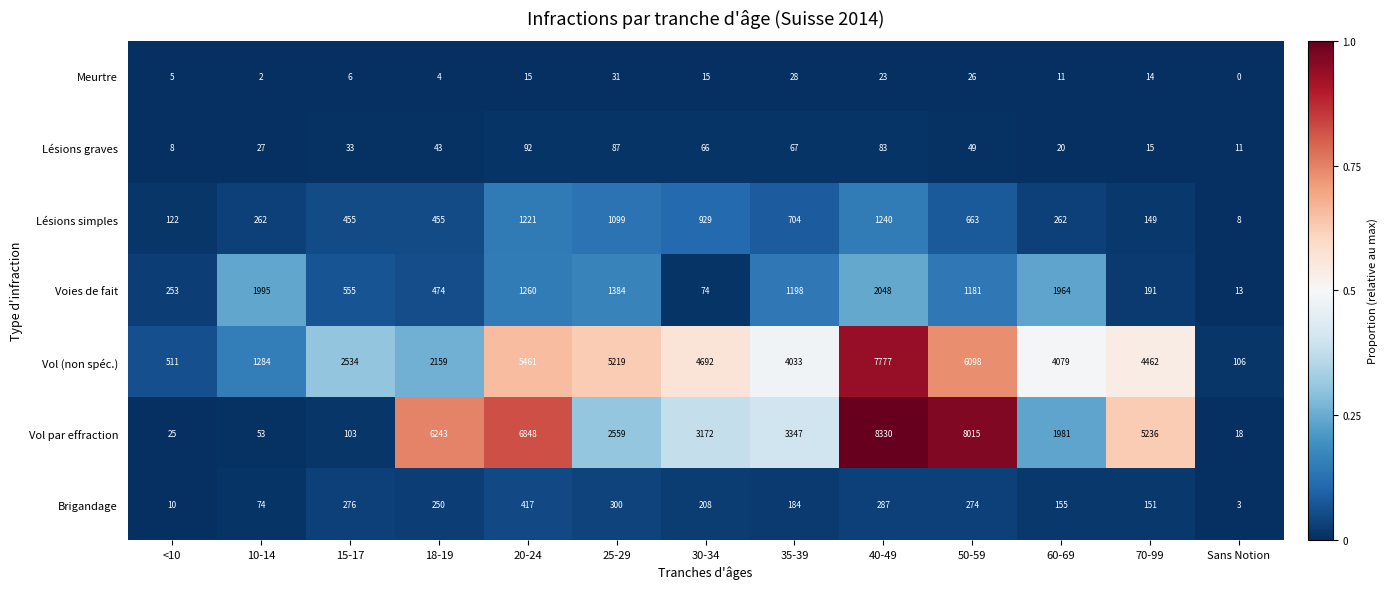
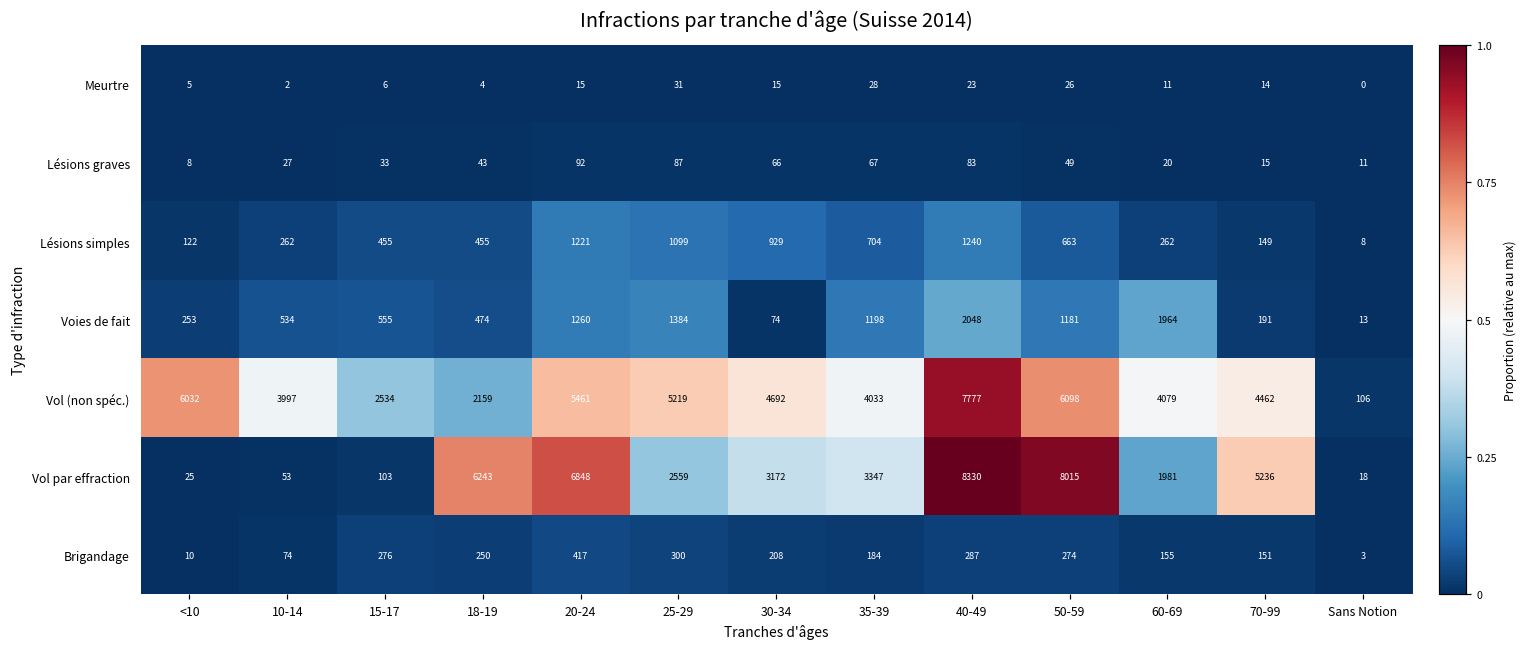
  {
    "Meurtre": {
      "<10": 5,
      "10-14": 2,
      "15-17": 6,
      "18-19": 4,
      "20-24": 15,
      "25-29": 31,
      "30-34": 15,
      "35-39": 28,
      "40-49": 23,
      "50-59": 26,
      "60-69": 11,
      "70-99": 14,
      "Sans Notion": 0
    },
    "Lésions graves": {
      "<10": 8,
      "10-14": 27,
      "15-17": 33,
      "18-19": 43,
      "20-24": 92,
      "25-29": 87,
      "30-34": 66,
      "35-39": 67,
      "40-49": 83,
      "50-59": 49,
      "60-69": 20,
      "70-99": 15,
      "Sans Notion": 11
    },
    "Lésions simples": {
      "<10": 122,
      "10-14": 262,
      "15-17": 455,
      "18-19": 455,
      "20-24": 1221,
      "25-29": 1099,
      "30-34": 929,
      "35-39": 704,
      "40-49": 1240,
      "50-59": 663,
      "60-69": 262,
      "70-99": 149,
      "Sans Notion": 8
    },
    "Voies de fait": {
      "<10": 253,
-     "10-14": 1995,
+     "10-14": 534,
      "15-17": 555,
      "18-19": 474,
      "20-24": 1260,
      "25-29": 1384,
      "30-34": 74,
      "35-39": 1198,
      "40-49": 2048,
      "50-59": 1181,
      "60-69": 1964,
      "70-99": 191,
      "Sans Notion": 13
    },
    "Vol (non spéc.)": {
-     "<10": 511,
-     "10-14": 1284,
+     "<10": 6032,
+     "10-14": 3997,
      "15-17": 2534,
      "18-19": 2159,
      "20-24": 5461,
      "25-29": 5219,
      "30-34": 4692,
      "35-39": 4033,
      "40-49": 7777,
      "50-59": 6098,
      "60-69": 4079,
      "70-99": 4462,
      "Sans Notion": 106
    },
    "Vol par effraction": {
      "<10": 25,
      "10-14": 53,
      "15-17": 103,
      "18-19": 6243,
      "20-24": 6848,
      "25-29": 2559,
      "30-34": 3172,
      "35-39": 3347,
      "40-49": 8330,
      "50-59": 8015,
      "60-69": 1981,
      "70-99": 5236,
      "Sans Notion": 18
    },
    "Brigandage": {
      "<10": 10,
      "10-14": 74,
      "15-17": 276,
      "18-19": 250,
      "20-24": 417,
      "25-29": 300,
      "30-34": 208,
      "35-39": 184,
      "40-49": 287,
      "50-59": 274,
      "60-69": 155,
      "70-99": 151,
      "Sans Notion": 3
    }
  }
